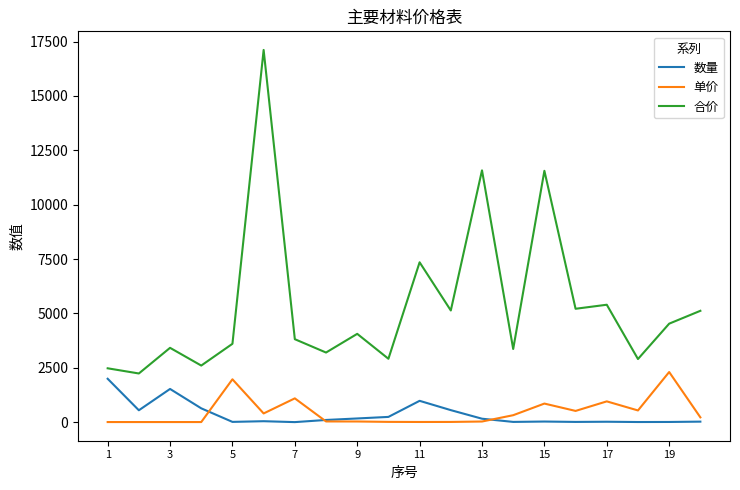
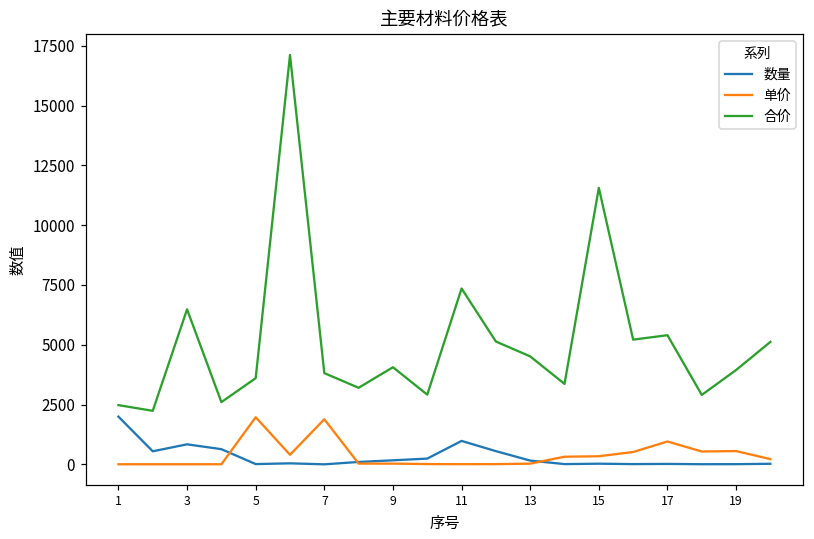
  {
    "数量": {
      "1": 2000,
-     "3": 1500,
+     "3": 800,
      "5": 0,
      "7": 0,
      "9": 200,
      "11": 1000,
      "13": 200,
      "15": 0,
      "17": 0,
      "19": 0
    },
    "单价": {
      "1": 0,
      "3": 0,
      "5": 2000,
-     "7": 1100,
+     "7": 1900,
      "9": 0,
      "11": 0,
      "13": 0,
-     "15": 900,
+     "15": 300,
      "17": 1000,
-     "19": 2300
+     "19": 600
    },
    "合价": {
      "1": 2500,
-     "3": 3400,
+     "3": 6500,
      "5": 3600,
      "7": 3800,
      "9": 4100,
      "11": 7300,
-     "13": 11600,
+     "13": 4500,
      "15": 11600,
      "17": 5400,
-     "19": 4500
+     "19": 3900
    }
  }
